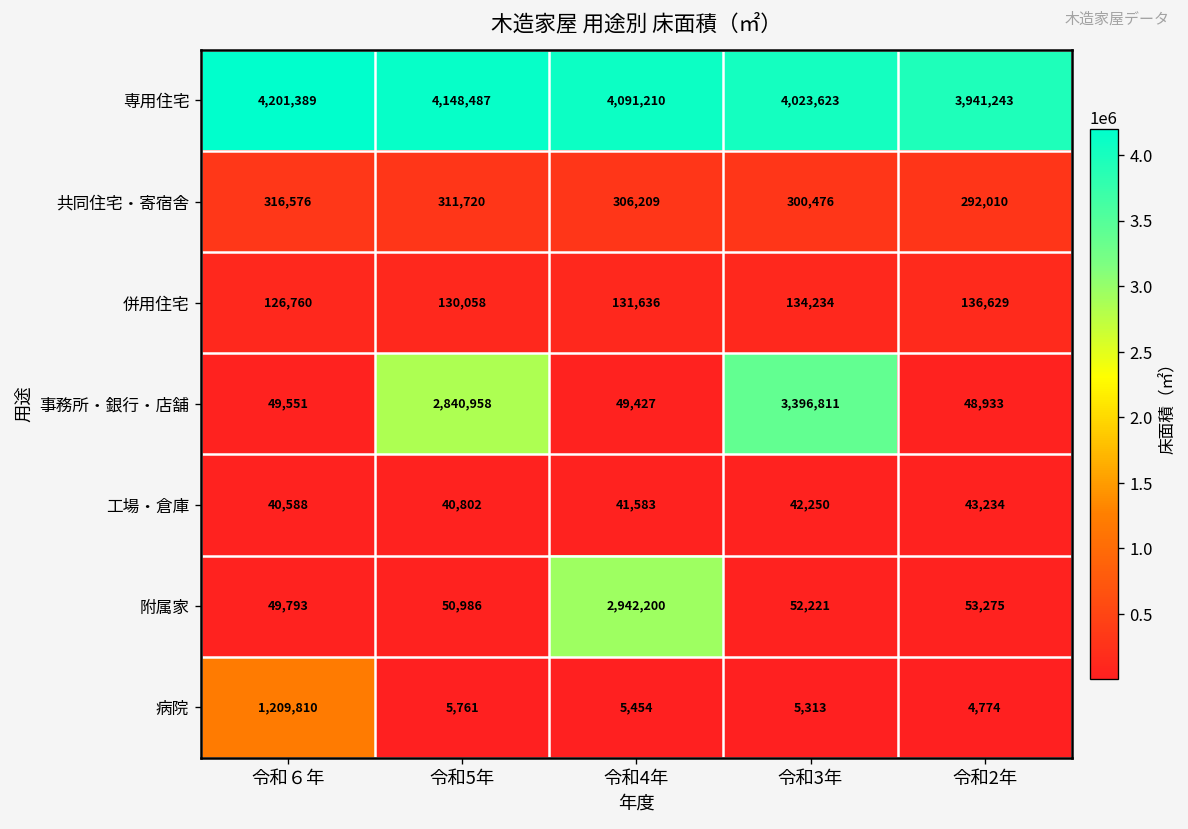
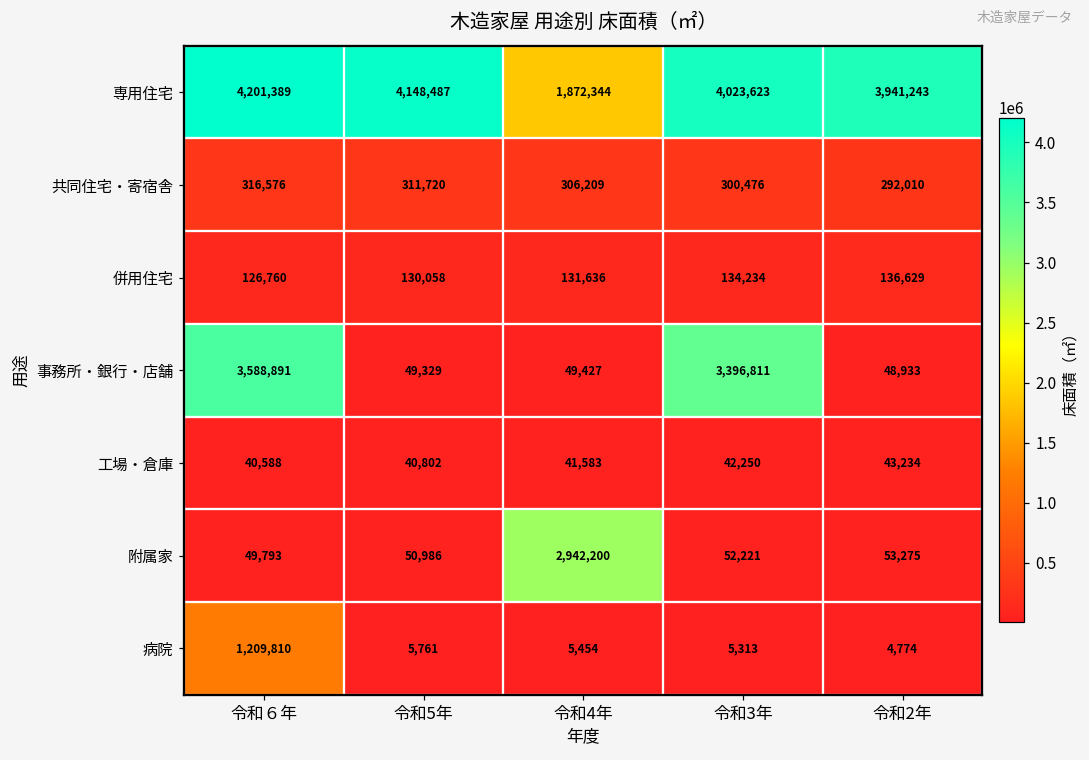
  {
    "専用住宅": {
      "令和６年": "4,201,389",
      "令和5年": "4,148,487",
-     "令和4年": "4,091,210",
+     "令和4年": "1,872,344",
      "令和3年": "4,023,623",
      "令和2年": "3,941,243"
    },
    "共同住宅・寄宿舎": {
      "令和６年": "316,576",
      "令和5年": "311,720",
      "令和4年": "306,209",
      "令和3年": "300,476",
      "令和2年": "292,010"
    },
    "併用住宅": {
      "令和６年": "126,760",
      "令和5年": "130,058",
      "令和4年": "131,636",
      "令和3年": "134,234",
      "令和2年": "136,629"
    },
    "事務所・銀行・店舗": {
-     "令和６年": "49,551",
-     "令和5年": "2,840,958",
+     "令和６年": "3,588,891",
+     "令和5年": "49,329",
      "令和4年": "49,427",
      "令和3年": "3,396,811",
      "令和2年": "48,933"
    },
    "工場・倉庫": {
      "令和６年": "40,588",
      "令和5年": "40,802",
      "令和4年": "41,583",
      "令和3年": "42,250",
      "令和2年": "43,234"
    },
    "附属家": {
      "令和６年": "49,793",
      "令和5年": "50,986",
      "令和4年": "2,942,200",
      "令和3年": "52,221",
      "令和2年": "53,275"
    },
    "病院": {
      "令和６年": "1,209,810",
      "令和5年": "5,761",
      "令和4年": "5,454",
      "令和3年": "5,313",
      "令和2年": "4,774"
    }
  }
